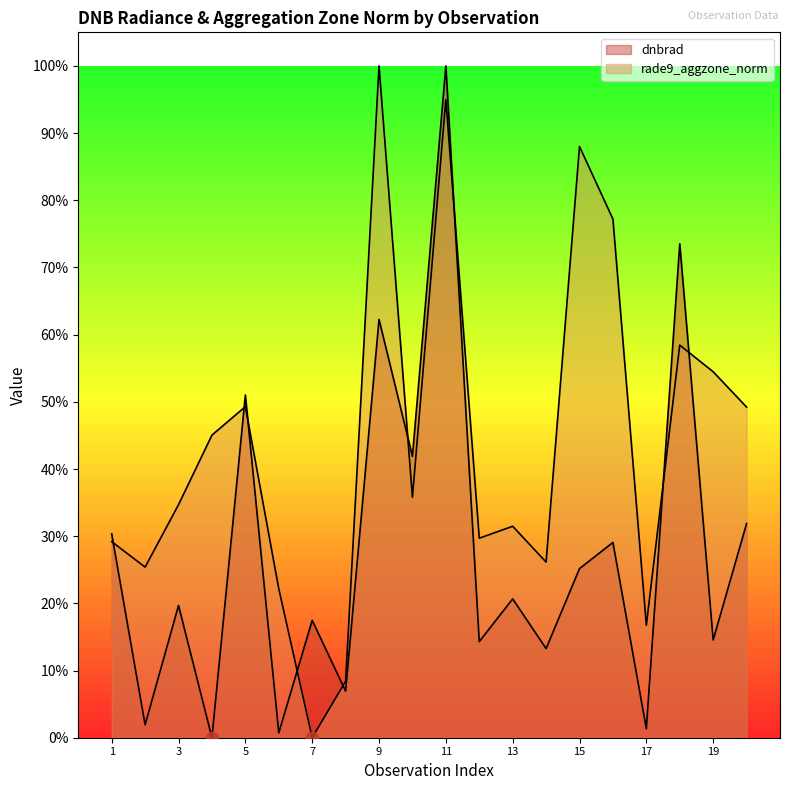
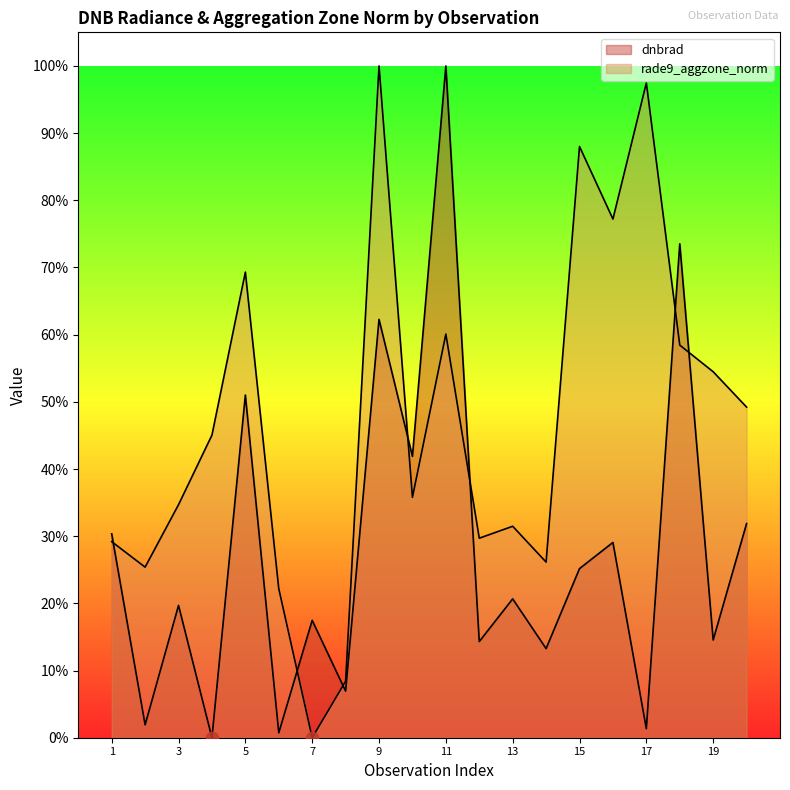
  {
    "rade9_aggzone_norm": {
      "1": "29%",
      "3": "35%",
-     "5": "49%",
+     "5": "69%",
      "9": "100%",
-     "11": "95%",
+     "11": "60%",
      "13": "31%",
      "15": "88%",
-     "17": "17%",
+     "17": "97%",
      "19": "54%"
    }
  }
